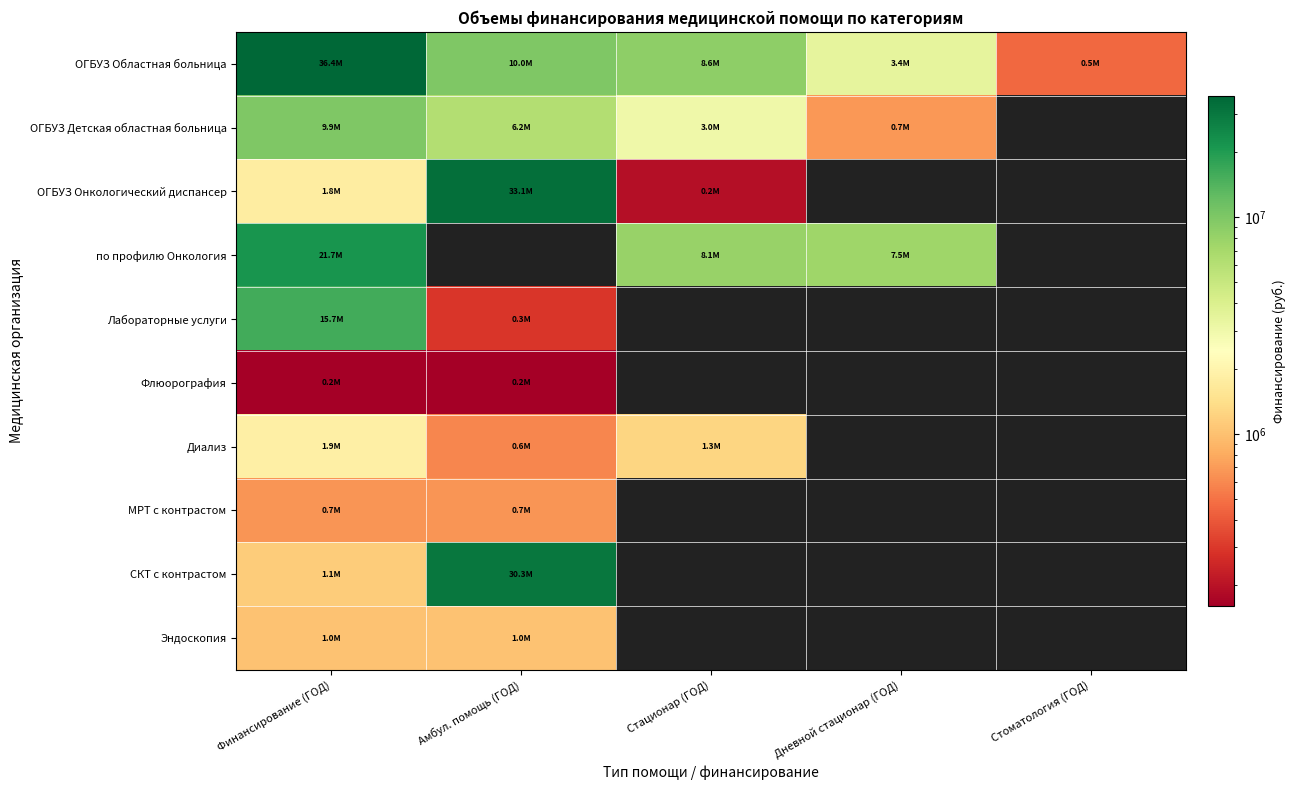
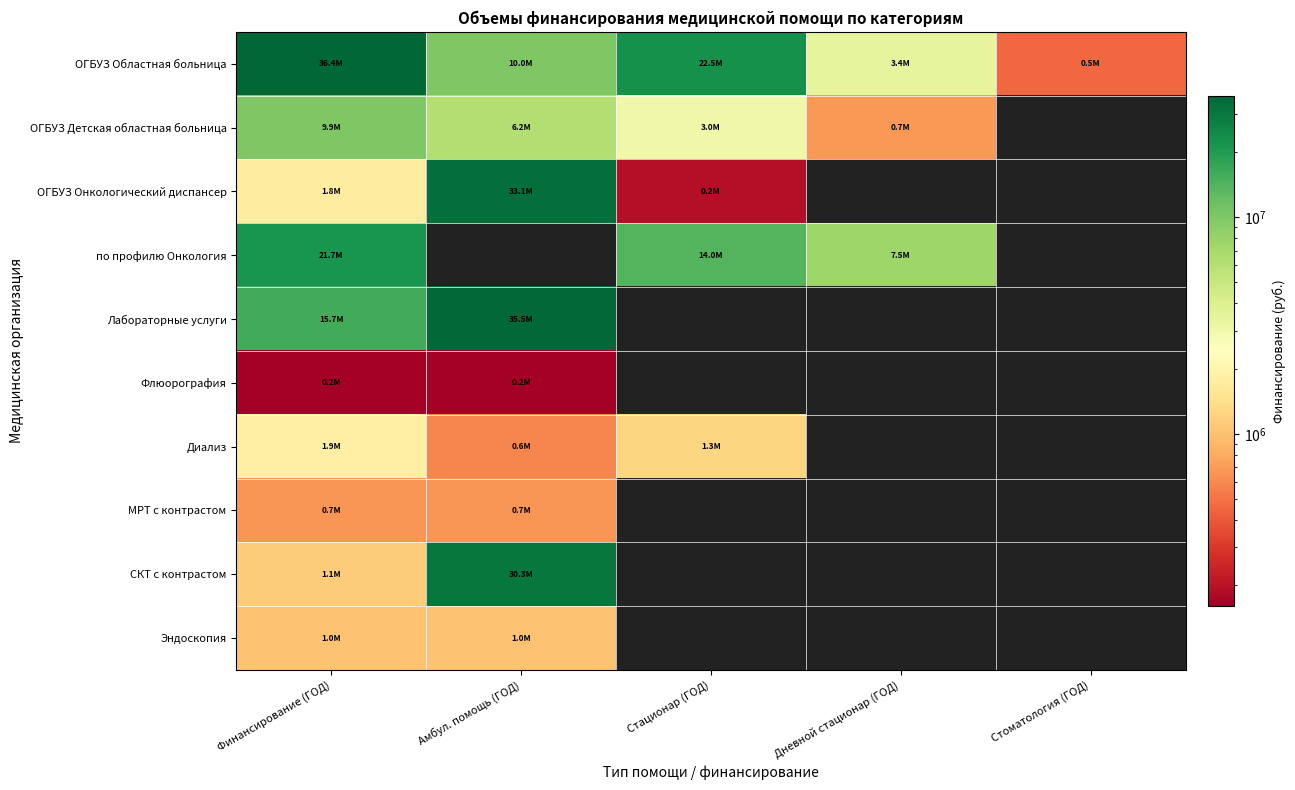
  {
    "ОГБУЗ Областная больница": {
      "Финансирование (ГОД)": "36.4M",
      "Амбул. помощь (ГОД)": "10.0M",
-     "Стационар (ГОД)": "8.6M",
+     "Стационар (ГОД)": "22.5M",
      "Дневной стационар (ГОД)": "3.4M",
      "Стоматология (ГОД)": "0.5M"
    },
    "ОГБУЗ Детская областная больница": {
      "Финансирование (ГОД)": "9.9M",
      "Амбул. помощь (ГОД)": "6.2M",
      "Стационар (ГОД)": "3.0M",
      "Дневной стационар (ГОД)": "0.7M"
    },
    "ОГБУЗ Онкологический диспансер": {
      "Финансирование (ГОД)": "1.8M",
      "Амбул. помощь (ГОД)": "33.1M",
      "Стационар (ГОД)": "0.2M"
    },
    "по профилю Онкология": {
      "Финансирование (ГОД)": "21.7M",
-     "Стационар (ГОД)": "8.1M",
+     "Стационар (ГОД)": "14.0M",
      "Дневной стационар (ГОД)": "7.5M"
    },
    "Лабораторные услуги": {
      "Финансирование (ГОД)": "15.7M",
-     "Амбул. помощь (ГОД)": "0.3M"
+     "Амбул. помощь (ГОД)": "35.5M"
    },
    "Флюорография": {
      "Финансирование (ГОД)": "0.2M",
      "Амбул. помощь (ГОД)": "0.2M"
    },
    "Диализ": {
      "Финансирование (ГОД)": "1.9M",
      "Амбул. помощь (ГОД)": "0.6M",
      "Стационар (ГОД)": "1.3M"
    },
    "МРТ с контрастом": {
      "Финансирование (ГОД)": "0.7M",
      "Амбул. помощь (ГОД)": "0.7M"
    },
    "СКТ с контрастом": {
      "Финансирование (ГОД)": "1.1M",
      "Амбул. помощь (ГОД)": "30.3M"
    },
    "Эндоскопия": {
      "Финансирование (ГОД)": "1.0M",
      "Амбул. помощь (ГОД)": "1.0M"
    }
  }
